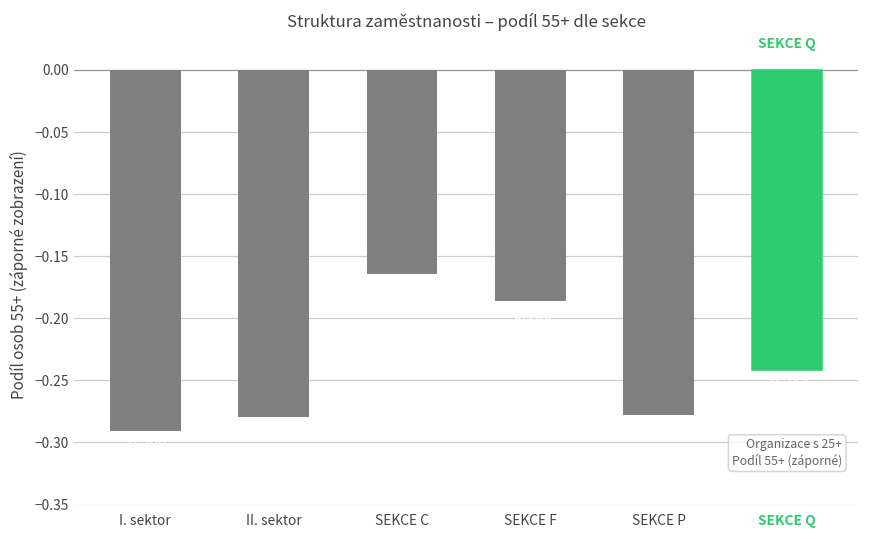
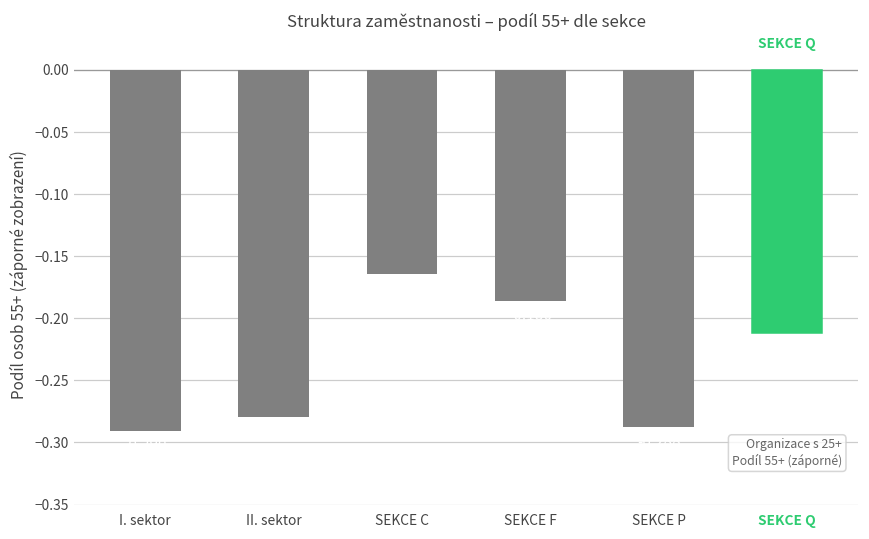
  {
    "I. sektor": -0.291,
    "II. sektor": -0.280,
    "SEKCE C": -0.164,
    "SEKCE F": -0.186,
-   "SEKCE P": -0.278,
-   "SEKCE Q": -0.242
+   "SEKCE P": -0.288,
+   "SEKCE Q": -0.212
  }
